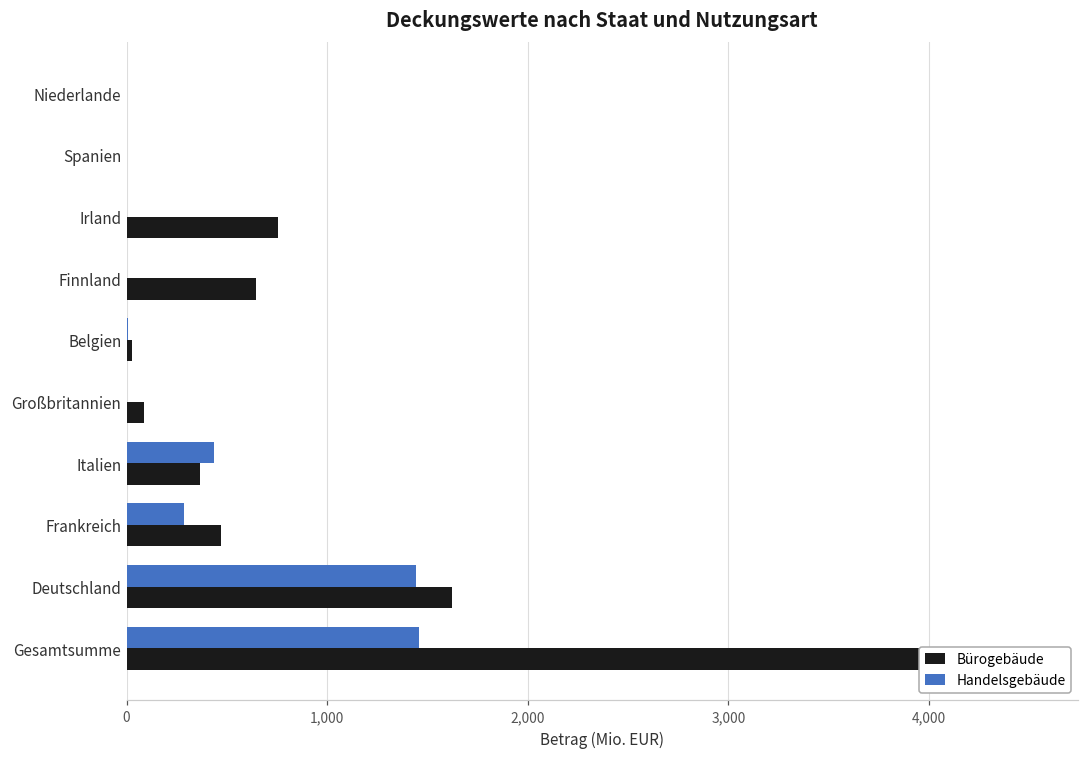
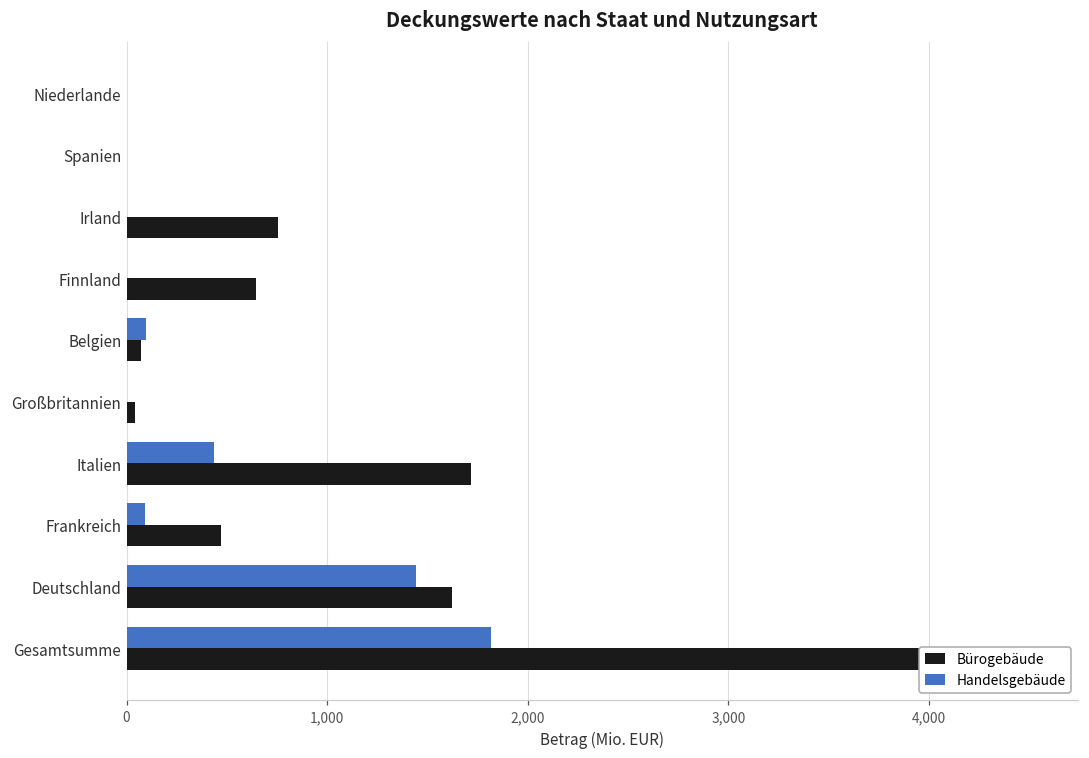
  {
    "Bürogebäude": {
      "Niederlande": "0",
      "Spanien": "0",
      "Irland": "760",
      "Finnland": "640",
-     "Belgien": "30",
-     "Großbritannien": "90",
-     "Italien": "370",
+     "Belgien": "70",
+     "Großbritannien": "40",
+     "Italien": "1,710",
      "Frankreich": "470",
      "Deutschland": "1,620"
    },
    "Handelsgebäude": {
      "Niederlande": "0",
      "Spanien": "0",
      "Irland": "0",
      "Finnland": "0",
-     "Belgien": "10",
+     "Belgien": "100",
      "Großbritannien": "0",
      "Italien": "430",
-     "Frankreich": "280",
+     "Frankreich": "90",
      "Deutschland": "1,440",
-     "Gesamtsumme": "1,460"
+     "Gesamtsumme": "1,810"
    }
  }
